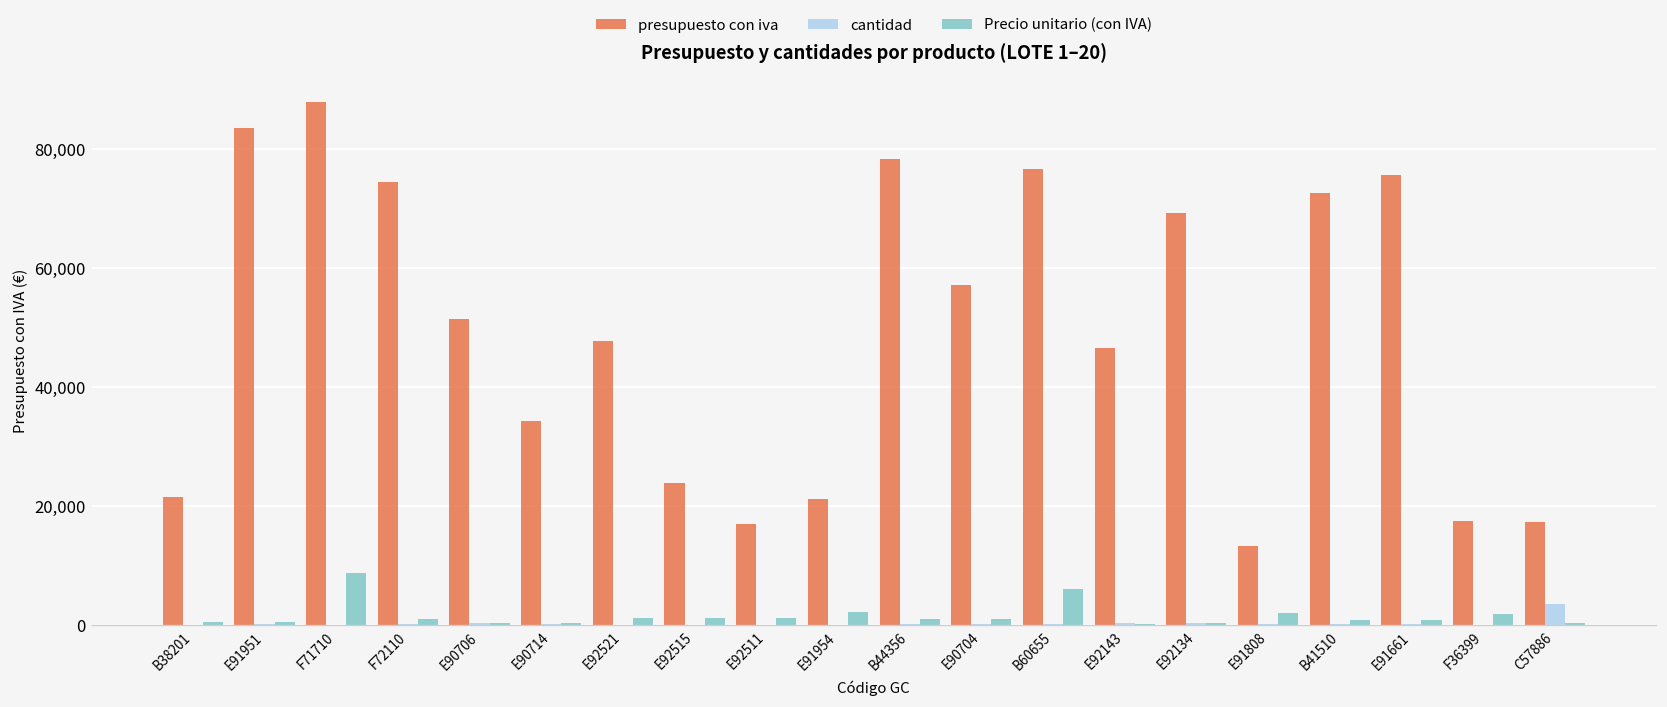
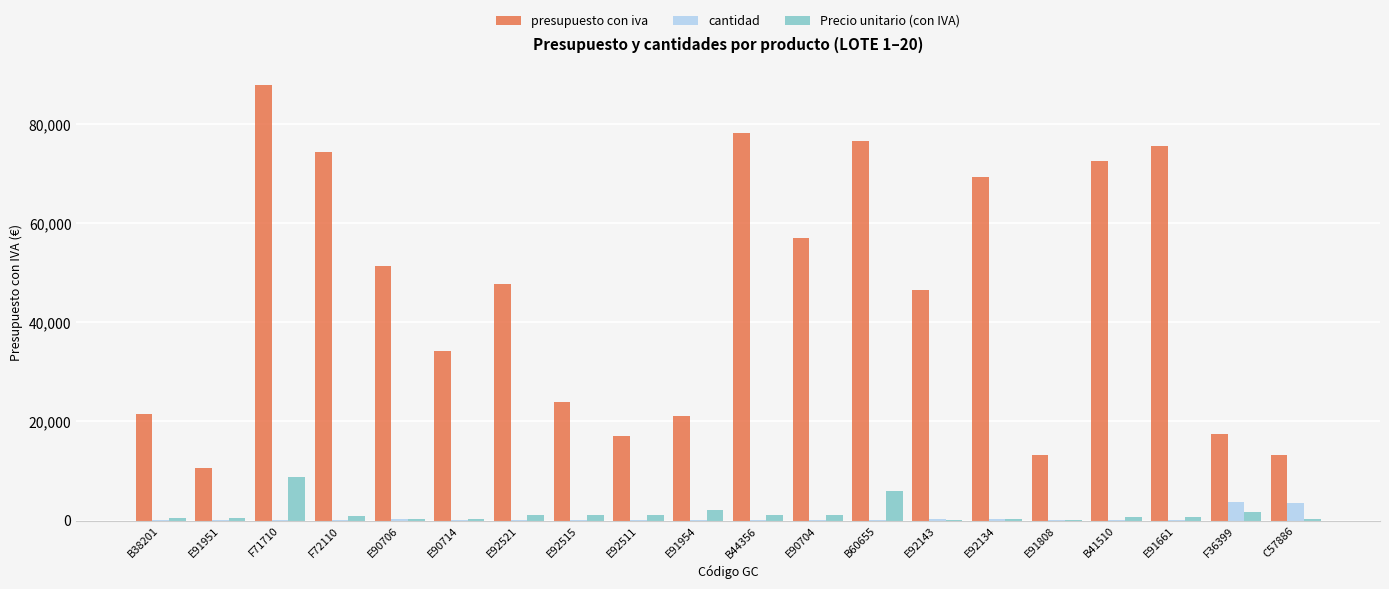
  {
    "presupuesto con iva": {
      "B38201": "21,000",
-     "E91951": "84,000",
+     "E91951": "11,000",
      "F71710": "88,000",
      "F72110": "74,000",
      "E90706": "51,000",
      "E90714": "34,000",
      "E92521": "48,000",
      "E92515": "24,000",
      "E92511": "17,000",
      "E91954": "21,000",
      "B44356": "78,000",
      "E90704": "57,000",
      "B60655": "77,000",
      "E92143": "47,000",
      "E92134": "69,000",
      "E91808": "13,000",
      "B41510": "73,000",
      "E91661": "76,000",
      "F36399": "17,000",
-     "C57886": "17,000"
+     "C57886": "13,000"
    },
    "cantidad": {
-     "F36399": "0",
+     "F36399": "4,000",
      "C57886": "4,000"
    },
    "Precio unitario (con IVA)": {
      "F71710": "9,000",
      "F72110": "1,000",
      "E92521": "1,000",
      "E92515": "1,000",
      "E92511": "1,000",
      "E91954": "2,000",
      "B44356": "1,000",
      "E90704": "1,000",
      "B60655": "6,000",
-     "E91808": "2,000",
+     "E91808": "0",
      "B41510": "1,000",
      "E91661": "1,000",
      "F36399": "2,000"
    }
  }
